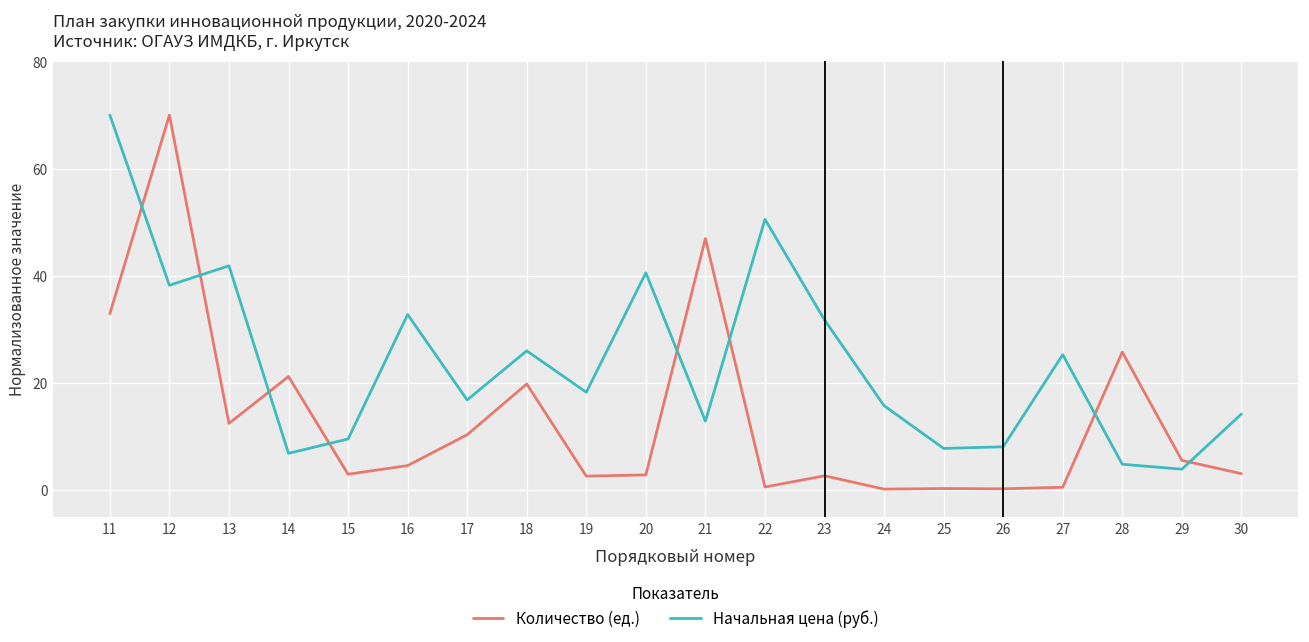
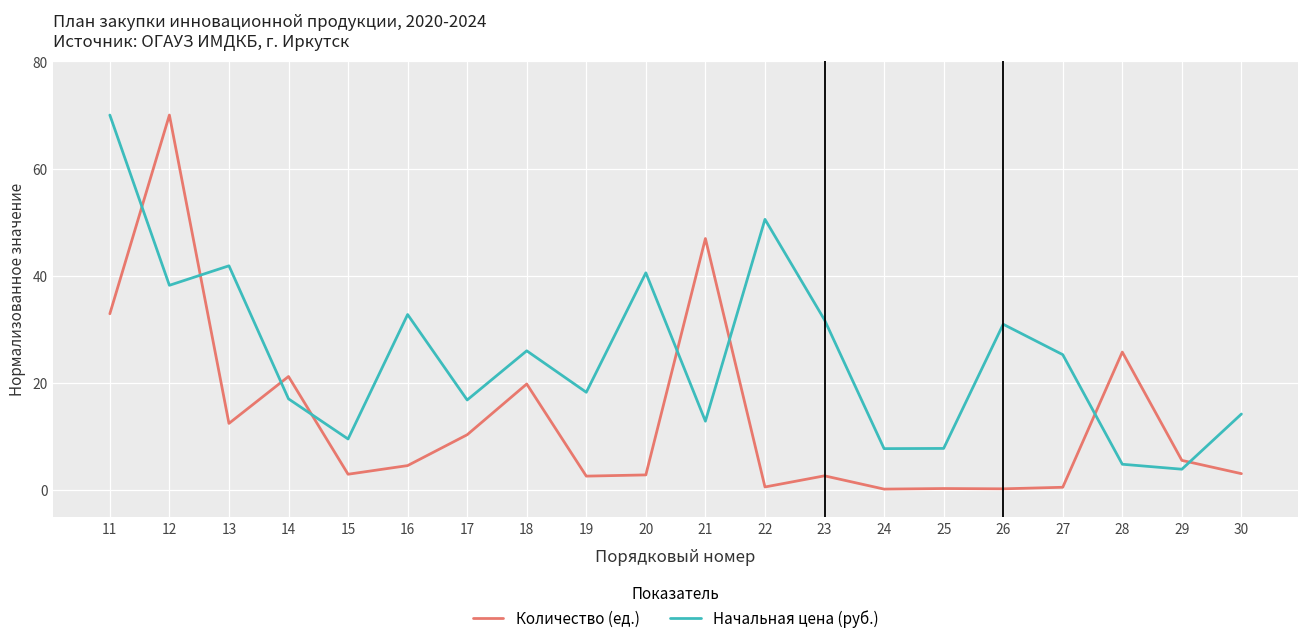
  {
    "Количество (ед.)": {
      "11": 33,
      "12": 70,
      "13": 12,
      "14": 21,
      "15": 3,
      "16": 5,
      "17": 10,
      "18": 20,
      "19": 3,
      "20": 3,
      "21": 47,
      "22": 1,
      "23": 3,
      "24": 0,
      "25": 0,
      "26": 0,
      "27": 1,
      "28": 26,
      "29": 6,
      "30": 3
    },
    "Начальная цена (руб.)": {
      "11": 70,
      "12": 38,
      "13": 42,
-     "14": 7,
+     "14": 17,
      "15": 10,
      "16": 33,
      "17": 17,
      "18": 26,
      "19": 18,
      "20": 41,
      "21": 13,
      "22": 51,
      "23": 32,
-     "24": 16,
+     "24": 8,
      "25": 8,
-     "26": 8,
+     "26": 31,
      "27": 25,
      "28": 5,
      "29": 4,
      "30": 14
    }
  }
